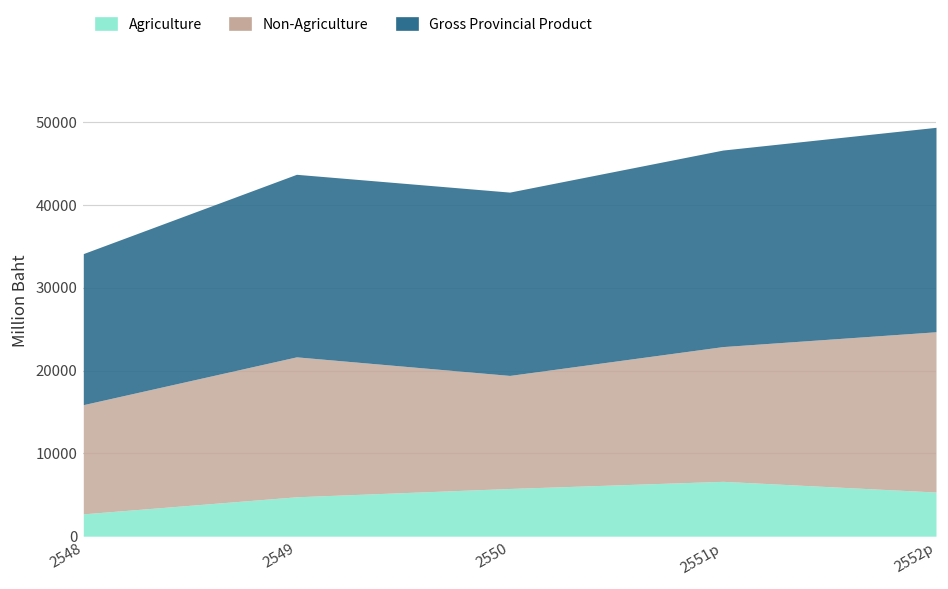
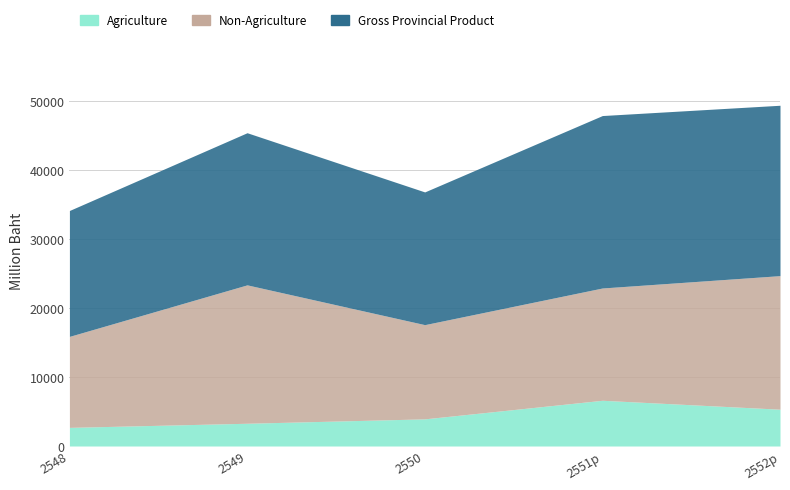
  {
    "Agriculture": {
      "2548": 3000,
-     "2549": 5000,
-     "2550": 6000,
+     "2549": 3000,
+     "2550": 4000,
      "2551p": 7000,
      "2552p": 5000
    },
    "Non-Agriculture": {
      "2548": 13000,
-     "2549": 17000,
+     "2549": 20000,
      "2550": 14000,
      "2551p": 16000,
      "2552p": 19000
    },
    "Gross Provincial Product": {
      "2548": 18000,
      "2549": 22000,
-     "2550": 22000,
-     "2551p": 24000,
+     "2550": 19000,
+     "2551p": 25000,
      "2552p": 25000
    }
  }
